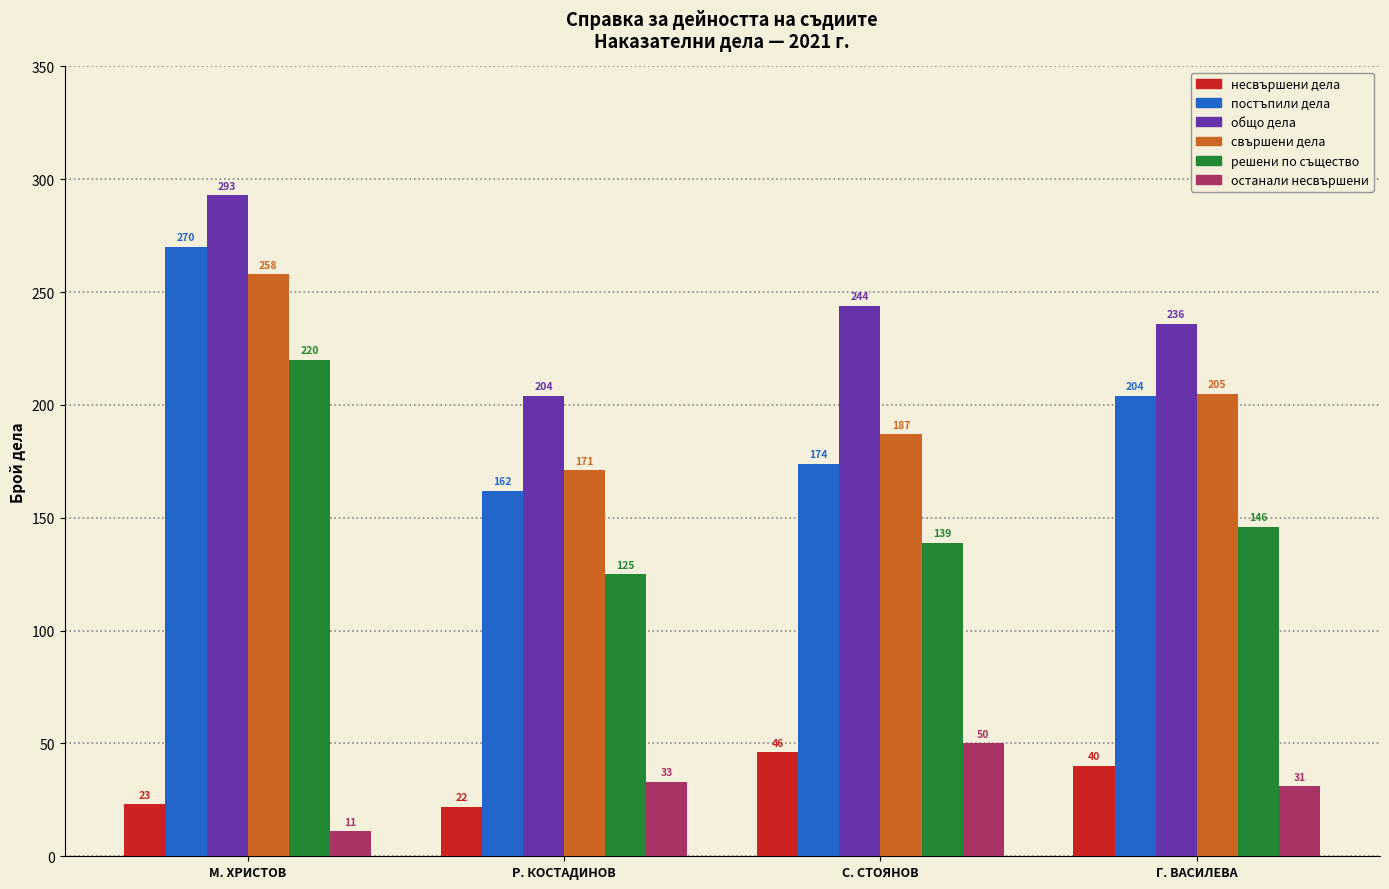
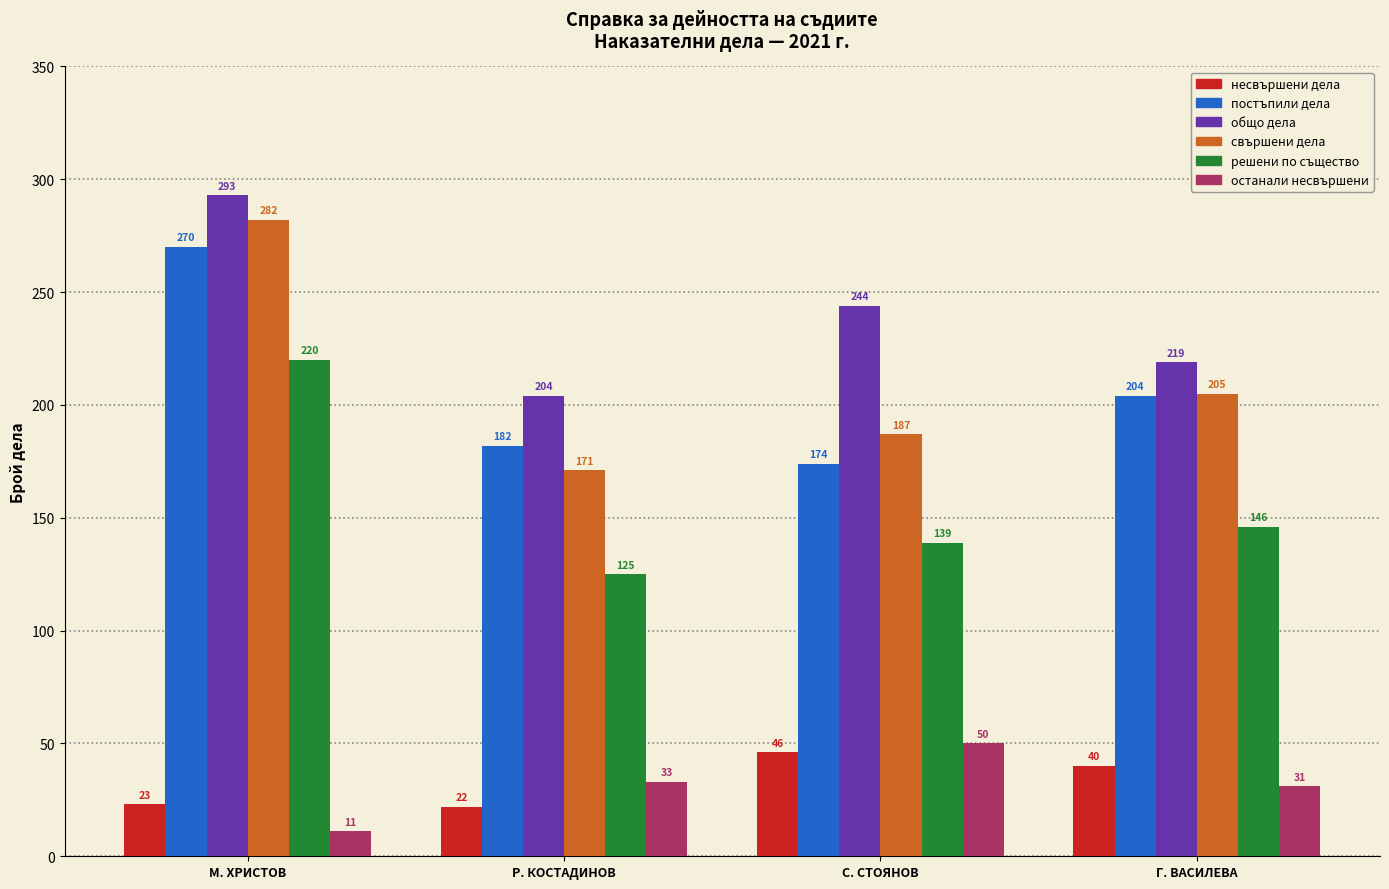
  {
    "несвършени дела": {
      "М. ХРИСТОВ": 23,
      "Р. КОСТАДИНОВ": 22,
      "С. СТОЯНОВ": 46,
      "Г. ВАСИЛЕВА": 40
    },
    "постъпили дела": {
      "М. ХРИСТОВ": 270,
-     "Р. КОСТАДИНОВ": 162,
+     "Р. КОСТАДИНОВ": 182,
      "С. СТОЯНОВ": 174,
      "Г. ВАСИЛЕВА": 204
    },
    "общо дела": {
      "М. ХРИСТОВ": 293,
      "Р. КОСТАДИНОВ": 204,
      "С. СТОЯНОВ": 244,
-     "Г. ВАСИЛЕВА": 236
+     "Г. ВАСИЛЕВА": 219
    },
    "свършени дела": {
-     "М. ХРИСТОВ": 258,
+     "М. ХРИСТОВ": 282,
      "Р. КОСТАДИНОВ": 171,
      "С. СТОЯНОВ": 187,
      "Г. ВАСИЛЕВА": 205
    },
    "решени по същество": {
      "М. ХРИСТОВ": 220,
      "Р. КОСТАДИНОВ": 125,
      "С. СТОЯНОВ": 139,
      "Г. ВАСИЛЕВА": 146
    },
    "останали несвършени": {
      "М. ХРИСТОВ": 11,
      "Р. КОСТАДИНОВ": 33,
      "С. СТОЯНОВ": 50,
      "Г. ВАСИЛЕВА": 31
    }
  }
